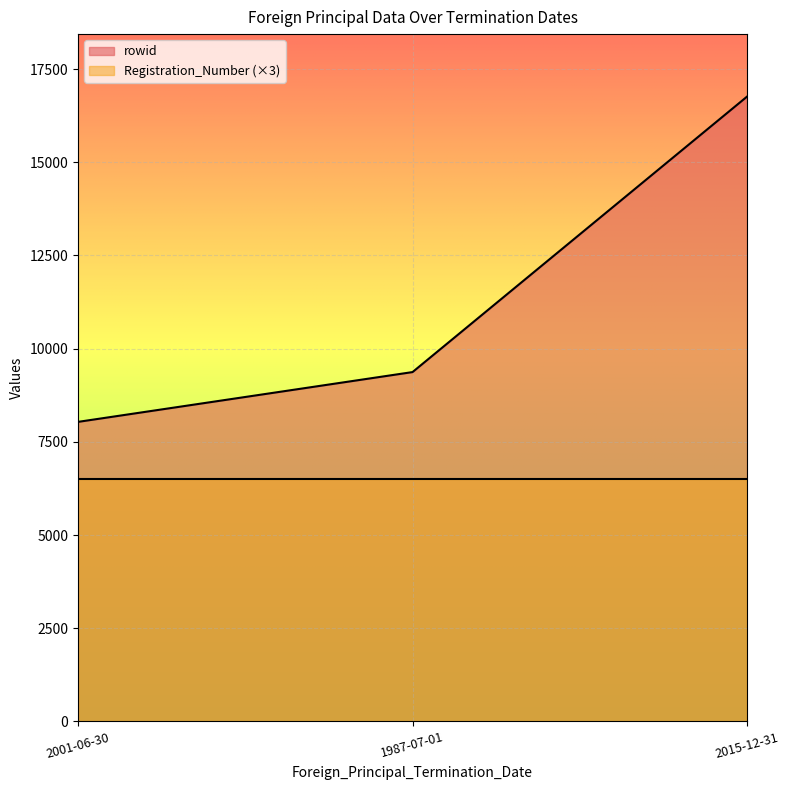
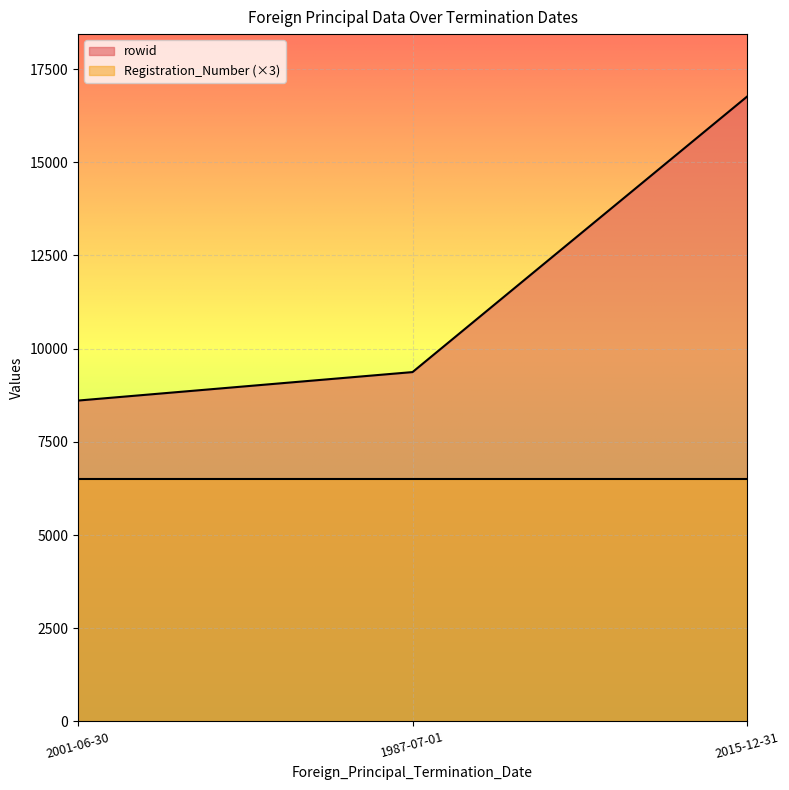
  {
    "rowid": {
-     "2001-06-30": 8000,
+     "2001-06-30": 8600,
      "1987-07-01": 9400,
      "2015-12-31": 16800
    },
    "Registration_Number (×3)": {
      "2001-06-30": 6500,
      "1987-07-01": 6500,
      "2015-12-31": 6500
    }
  }
